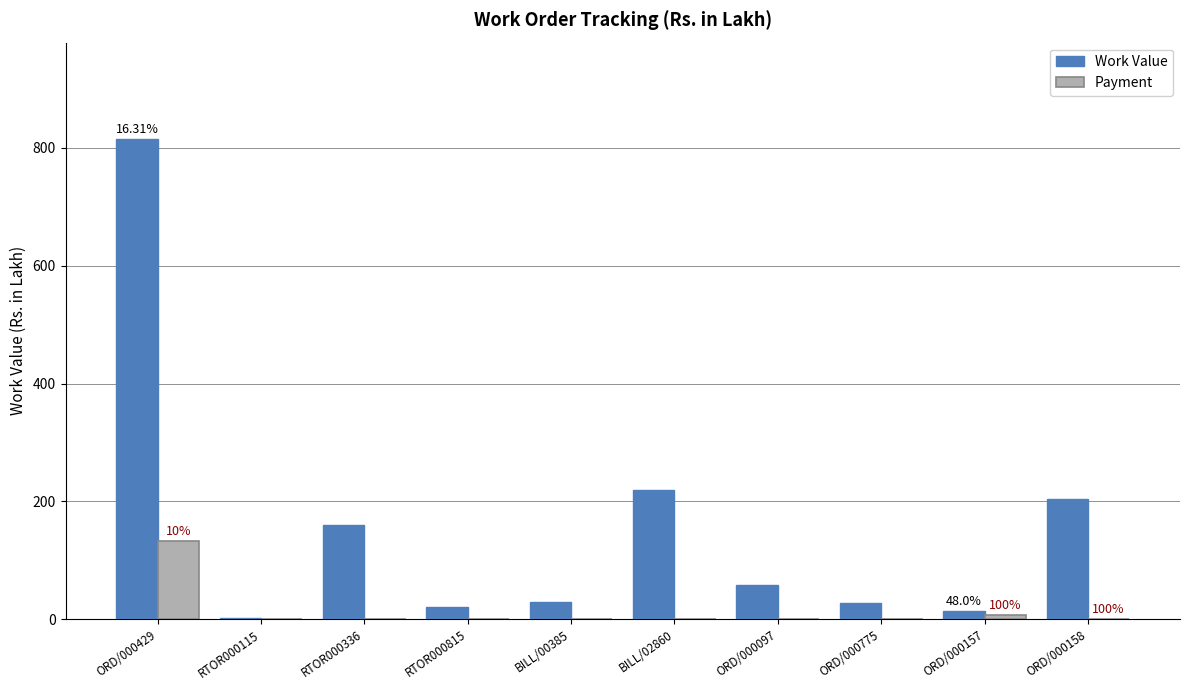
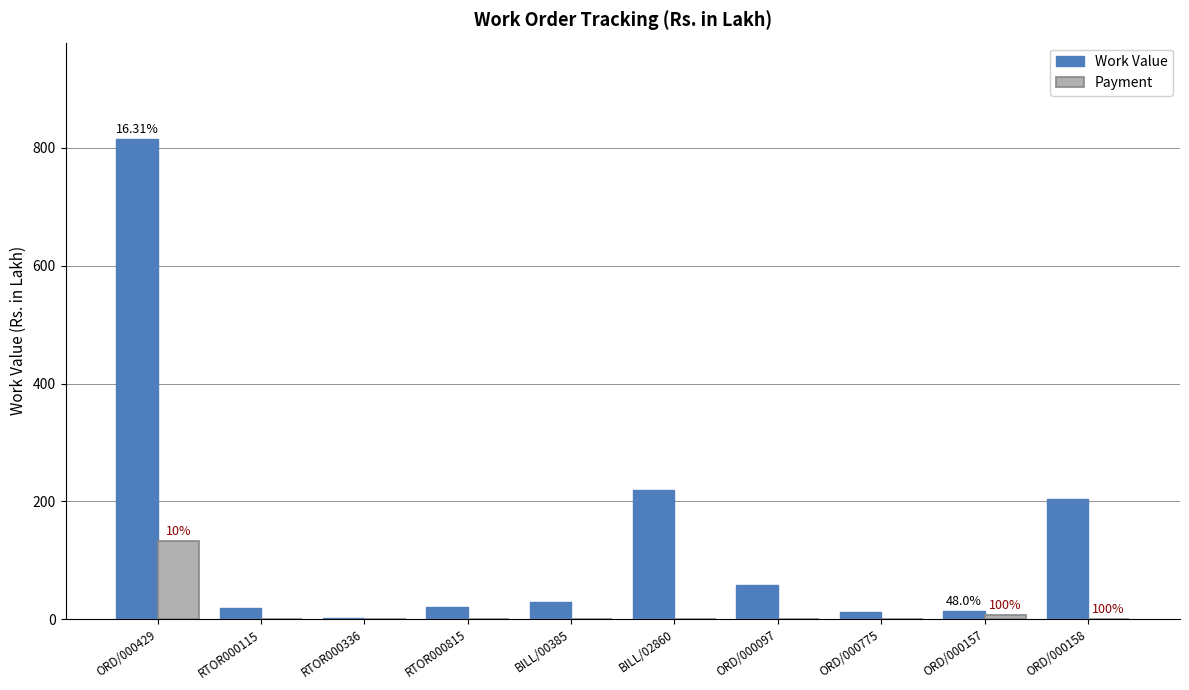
  {
    "Work Value": {
-     "RTOR000115": 0,
-     "RTOR000336": 160,
+     "RTOR000115": 20,
+     "RTOR000336": 0,
      "RTOR000815": 20,
      "BILL/00385": 30,
      "BILL/02860": 220,
      "ORD/000097": 60,
-     "ORD/000775": 30,
+     "ORD/000775": 10,
      "ORD/000158": 200
    },
    "Payment": {
      "RTOR000115": 0,
      "RTOR000336": 0,
      "RTOR000815": 0,
      "BILL/00385": 0,
      "BILL/02860": 0,
      "ORD/000097": 0,
      "ORD/000775": 0
    }
  }
